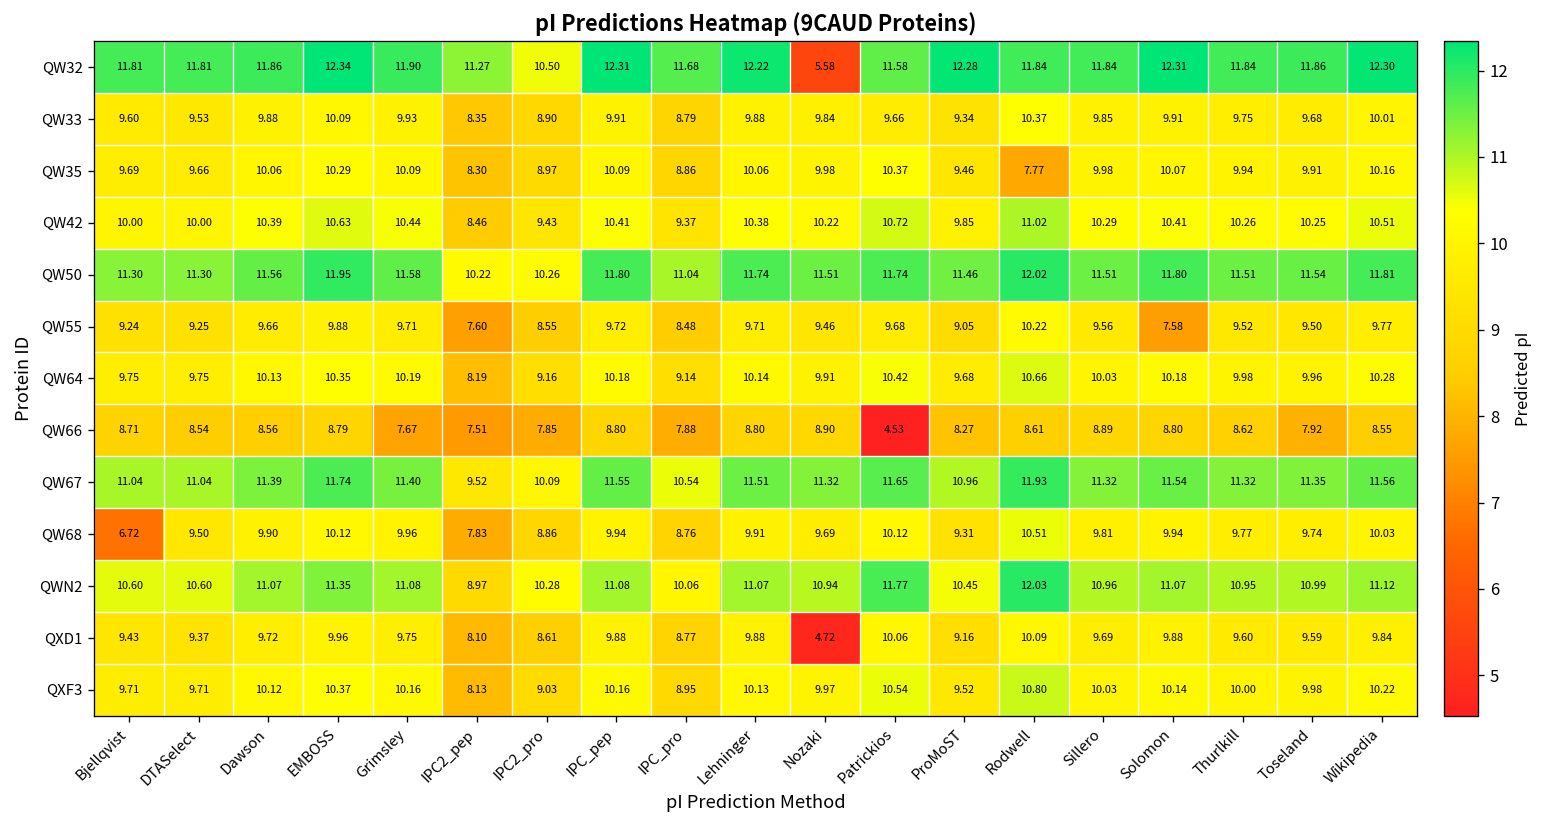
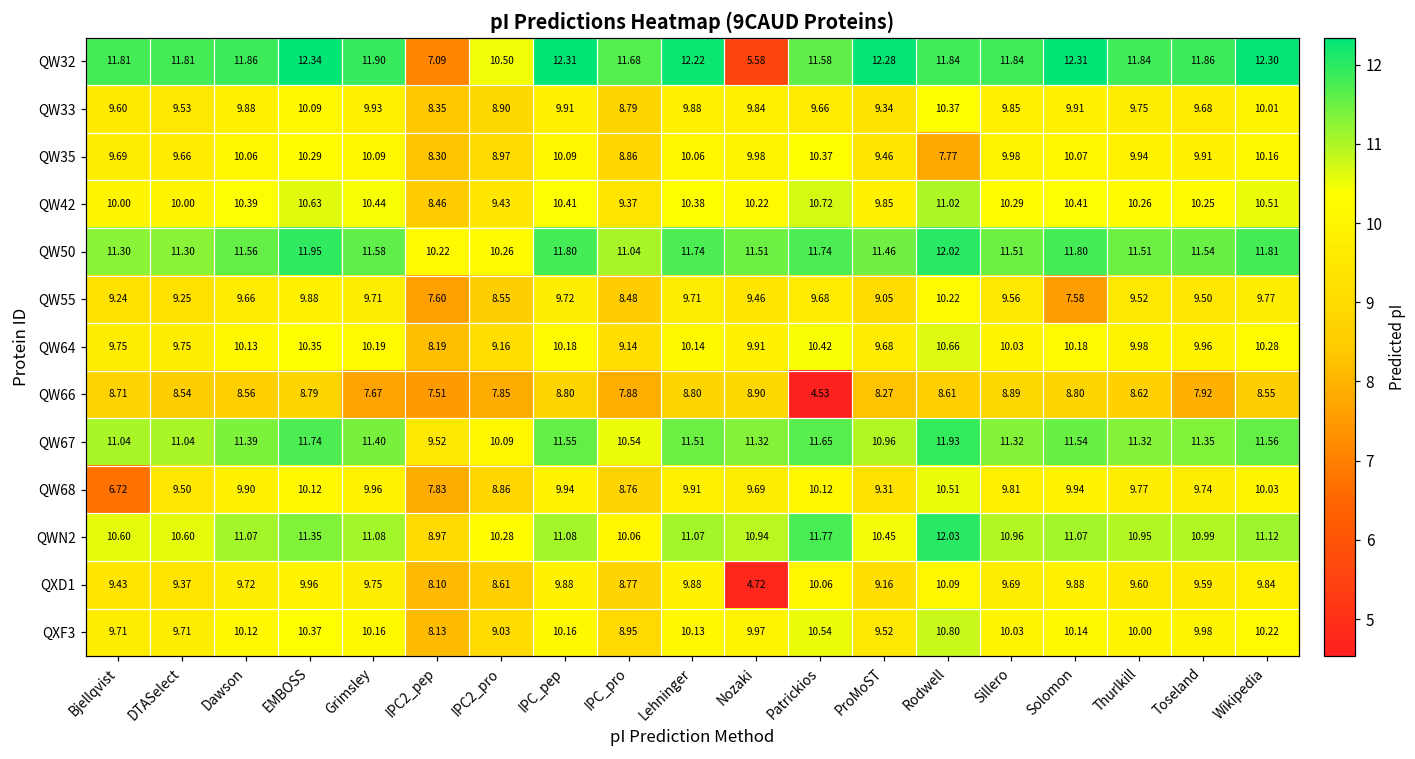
  {
    "QW32": {
      "Bjellqvist": 11.81,
      "DTASelect": 11.81,
      "Dawson": 11.86,
      "EMBOSS": 12.34,
      "Grimsley": 11.90,
-     "IPC2_pep": 11.27,
+     "IPC2_pep": 7.09,
      "IPC2_pro": 10.50,
      "IPC_pep": 12.31,
      "IPC_pro": 11.68,
      "Lehninger": 12.22,
      "Nozaki": 5.58,
      "Patrickios": 11.58,
      "ProMoST": 12.28,
      "Rodwell": 11.84,
      "Sillero": 11.84,
      "Solomon": 12.31,
      "Thurlkill": 11.84,
      "Toseland": 11.86,
      "Wikipedia": 12.30
    }
  }
